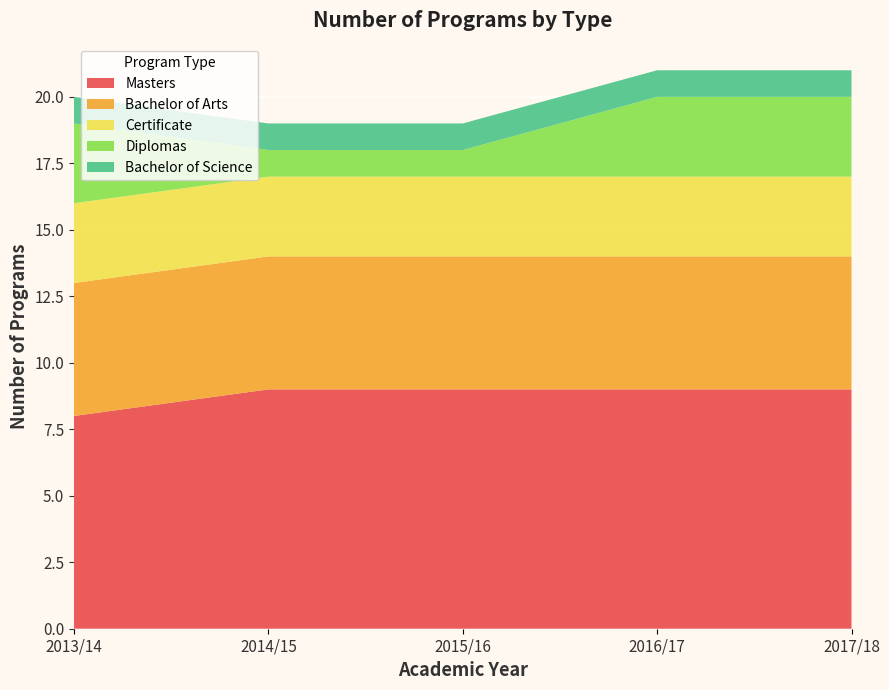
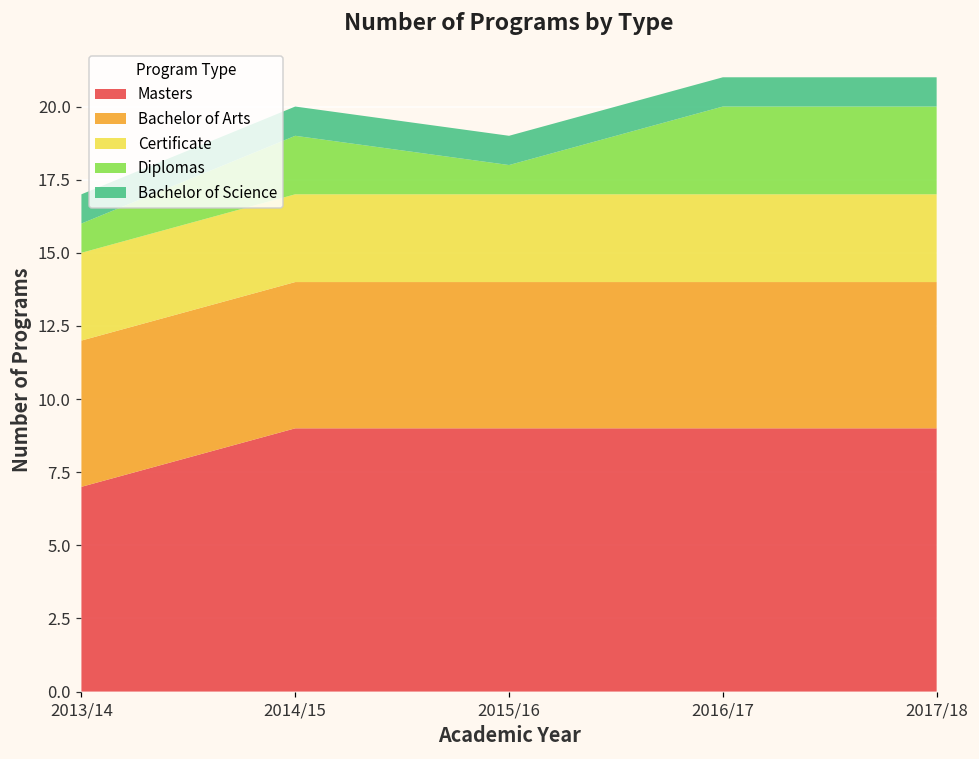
  {
    "Masters": {
-     "2013/14": 8,
+     "2013/14": 7,
      "2014/15": 9,
      "2015/16": 9,
      "2016/17": 9,
      "2017/18": 9
    },
    "Bachelor of Arts": {
      "2013/14": 5,
      "2014/15": 5,
      "2015/16": 5,
      "2016/17": 5,
      "2017/18": 5
    },
    "Certificate": {
      "2013/14": 3,
      "2014/15": 3,
      "2015/16": 3,
      "2016/17": 3,
      "2017/18": 3
    },
    "Diplomas": {
-     "2013/14": 3,
-     "2014/15": 1,
+     "2013/14": 1,
+     "2014/15": 2,
      "2015/16": 1,
      "2016/17": 3,
      "2017/18": 3
    },
    "Bachelor of Science": {
      "2013/14": 1,
      "2014/15": 1,
      "2015/16": 1,
      "2016/17": 1,
      "2017/18": 1
    }
  }
